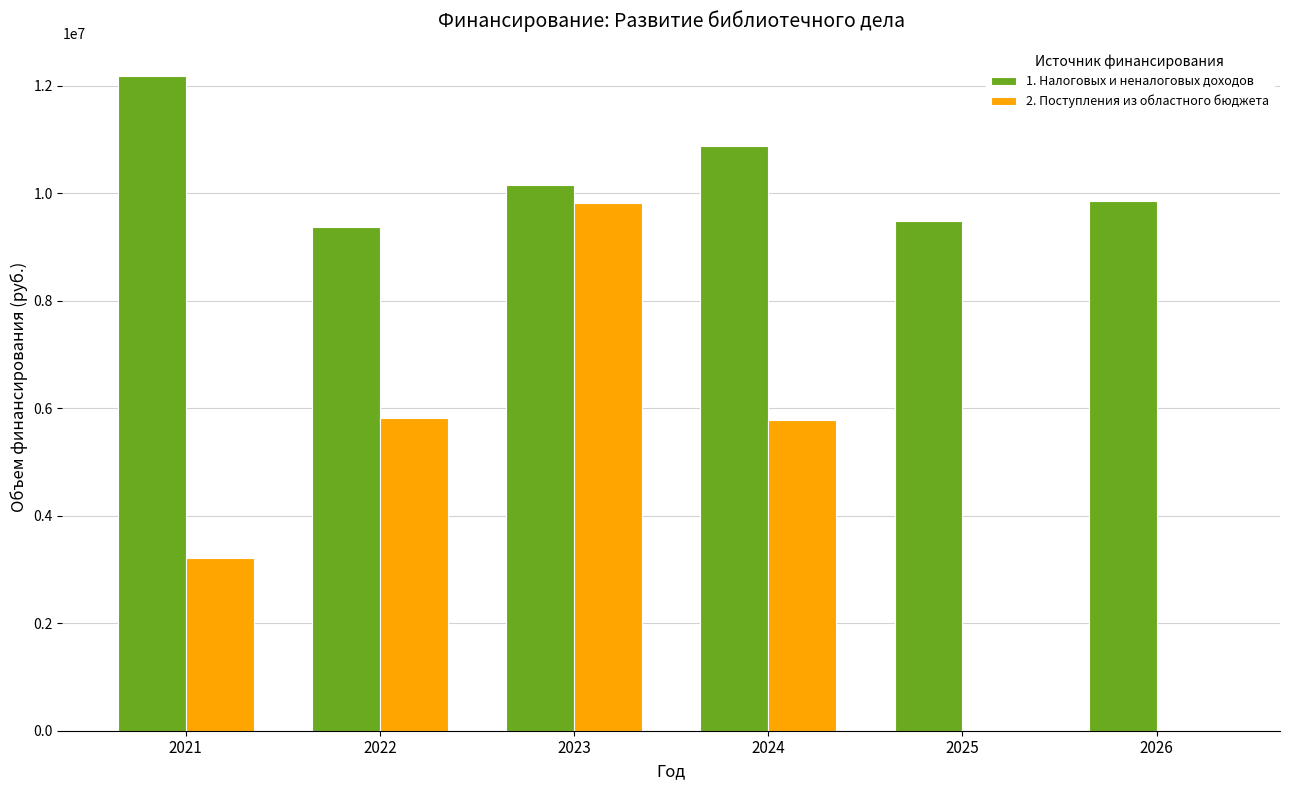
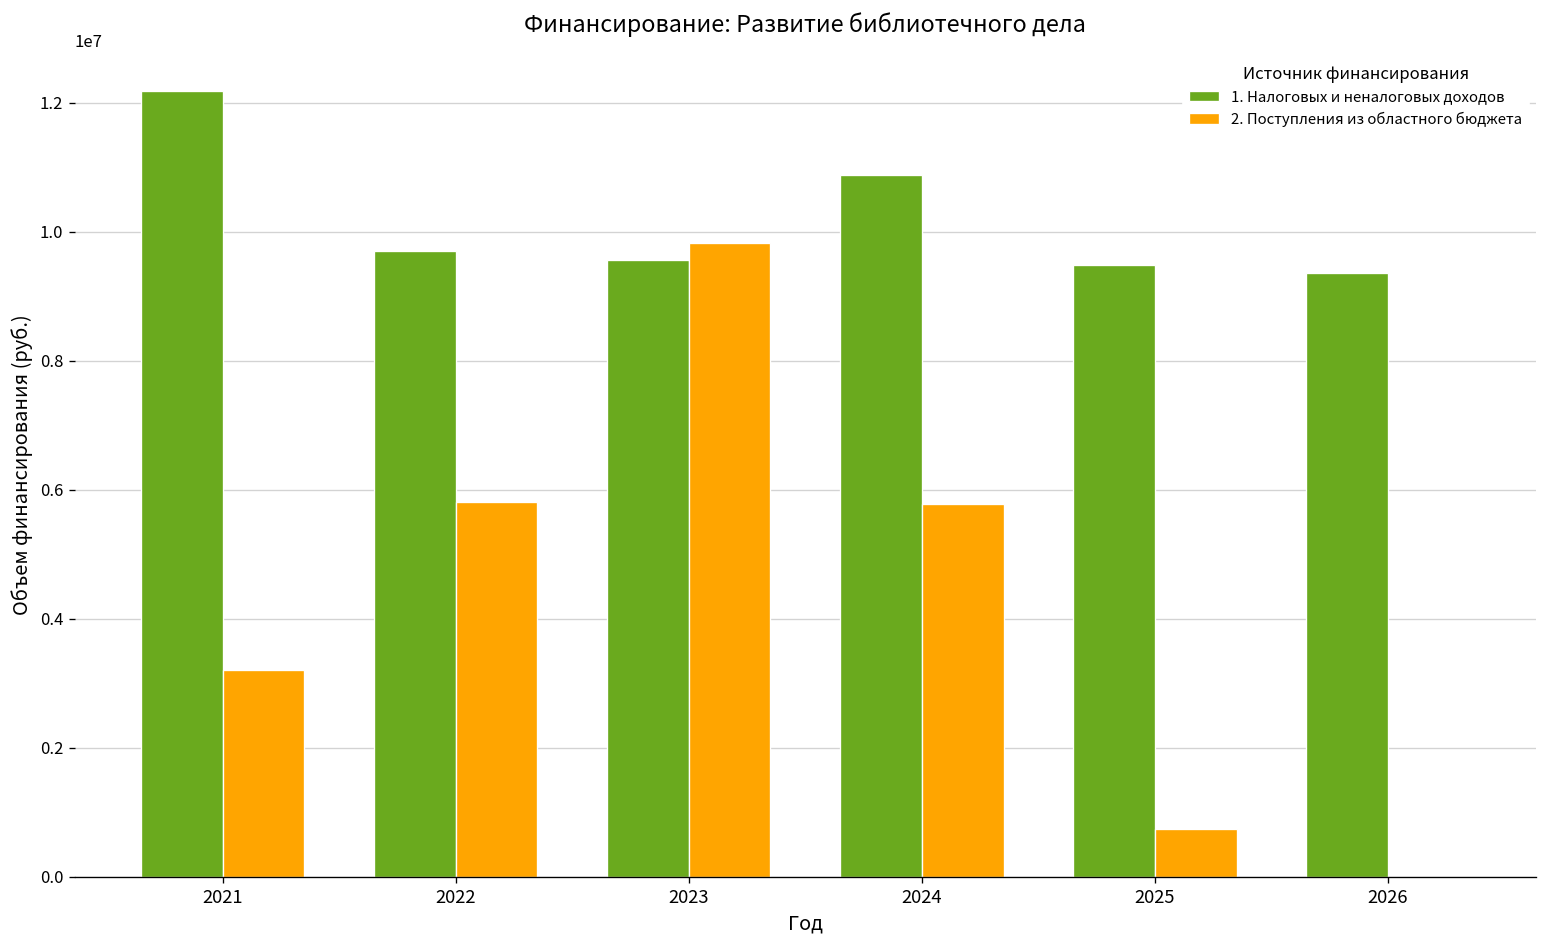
  {
    "1. Налоговых и неналоговых доходов": {
      "2021": 12200000,
-     "2022": 9400000,
-     "2023": 10200000,
+     "2022": 9700000,
+     "2023": 9600000,
      "2024": 10900000,
      "2025": 9500000,
-     "2026": 9900000
+     "2026": 9400000
    },
    "2. Поступления из областного бюджета": {
      "2021": 3200000,
      "2022": 5800000,
      "2023": 9800000,
      "2024": 5800000,
-     "2025": 0,
+     "2025": 700000,
      "2026": 0
    }
  }
